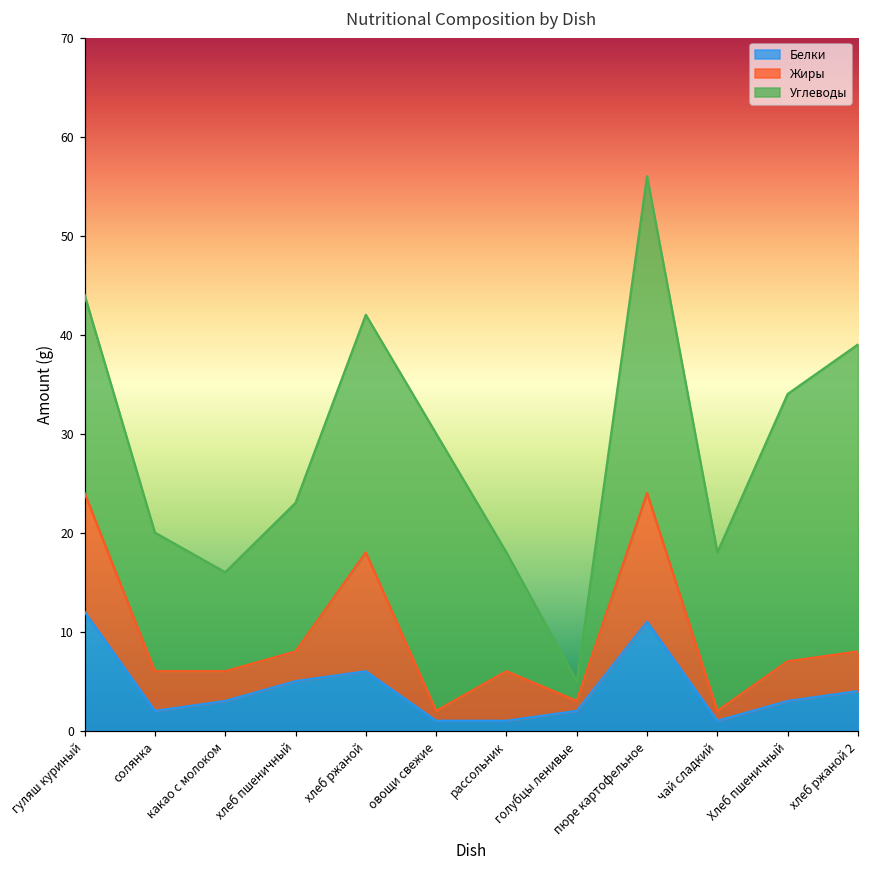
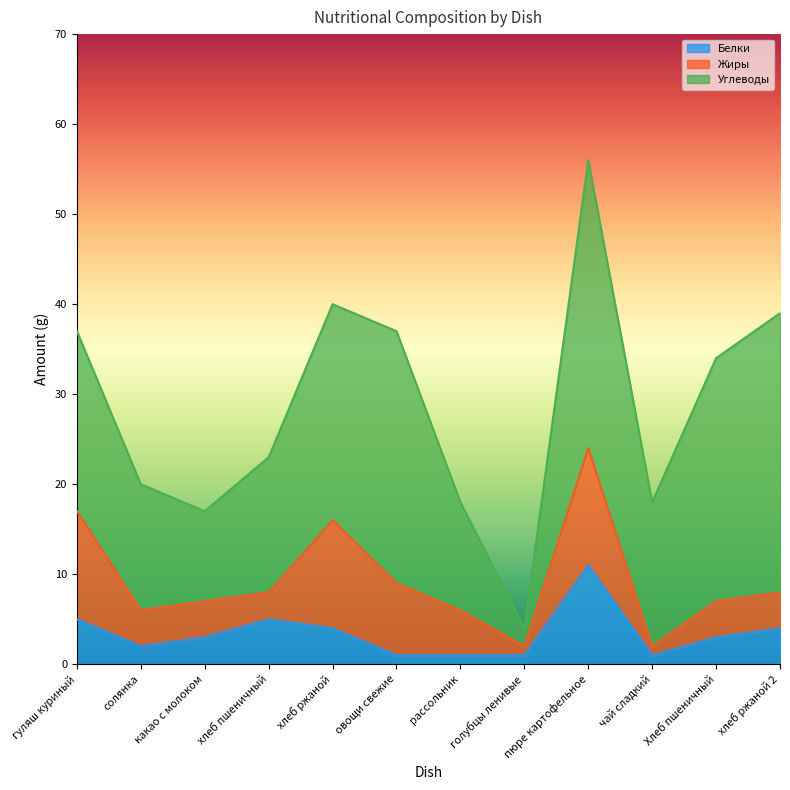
  {
    "Белки": {
-     "гуляш куриный": 12,
+     "гуляш куриный": 5,
      "солянка": 2,
      "какао с молоком": 3,
      "хлеб пшеничный": 5,
-     "хлеб ржаной": 6,
+     "хлеб ржаной": 4,
      "овощи свежие": 1,
      "рассольник": 1,
-     "голубцы ленивые": 2,
+     "голубцы ленивые": 1,
      "пюре картофельное": 11,
      "чай сладкий": 1,
      "Хлеб пшеничный": 3,
      "хлеб ржаной 2": 4
    },
    "Жиры": {
      "гуляш куриный": 12,
      "солянка": 4,
-     "какао с молоком": 3,
+     "какао с молоком": 4,
      "хлеб пшеничный": 3,
      "хлеб ржаной": 12,
-     "овощи свежие": 1,
+     "овощи свежие": 8,
      "рассольник": 5,
      "голубцы ленивые": 1,
      "пюре картофельное": 13,
      "чай сладкий": 1,
      "Хлеб пшеничный": 4,
      "хлеб ржаной 2": 4
    },
    "Углеводы": {
      "гуляш куриный": 20,
      "солянка": 14,
      "какао с молоком": 10,
      "хлеб пшеничный": 15,
      "хлеб ржаной": 24,
      "овощи свежие": 28,
      "рассольник": 12,
      "голубцы ленивые": 2,
      "пюре картофельное": 32,
      "чай сладкий": 16,
      "Хлеб пшеничный": 27,
      "хлеб ржаной 2": 31
    }
  }
